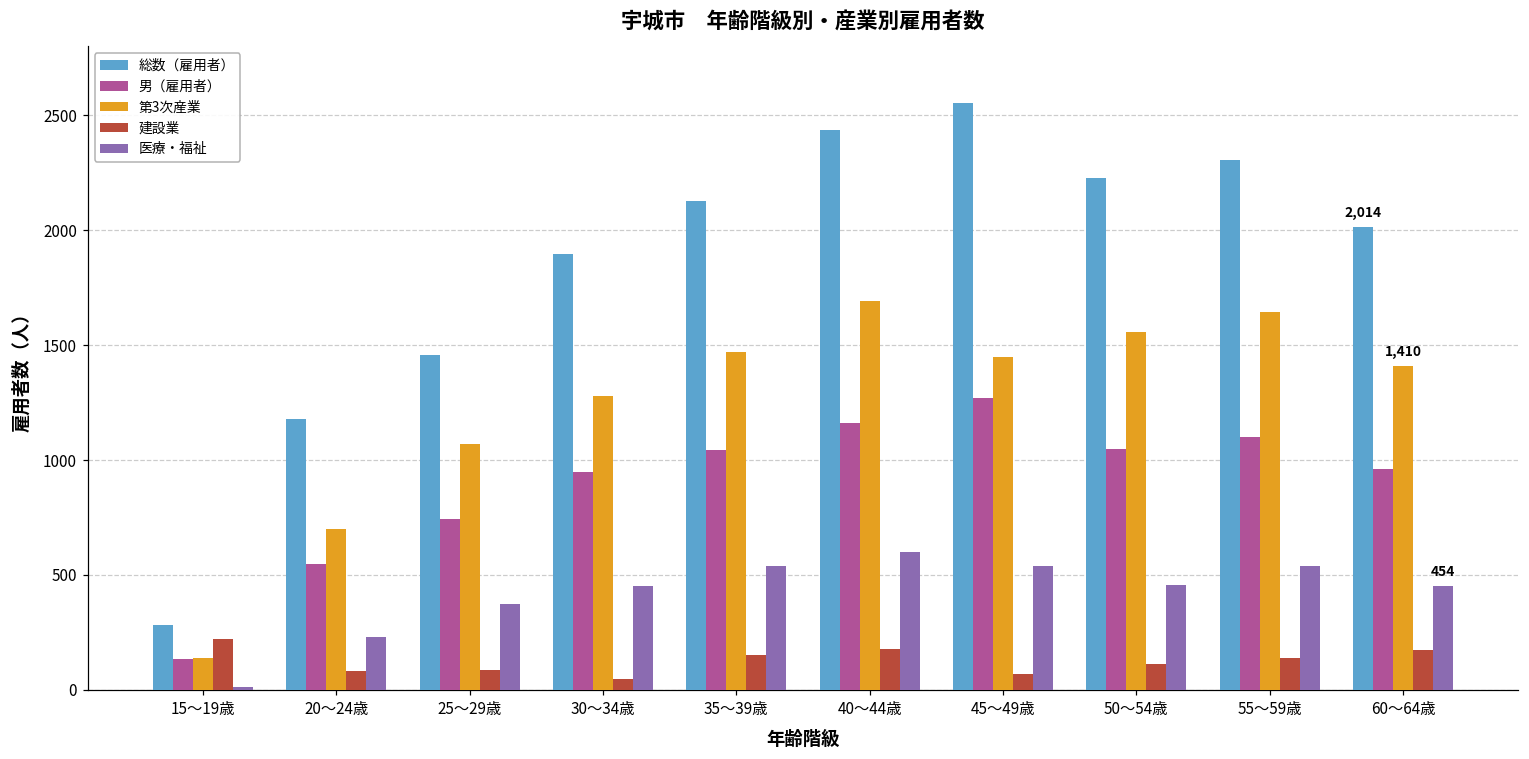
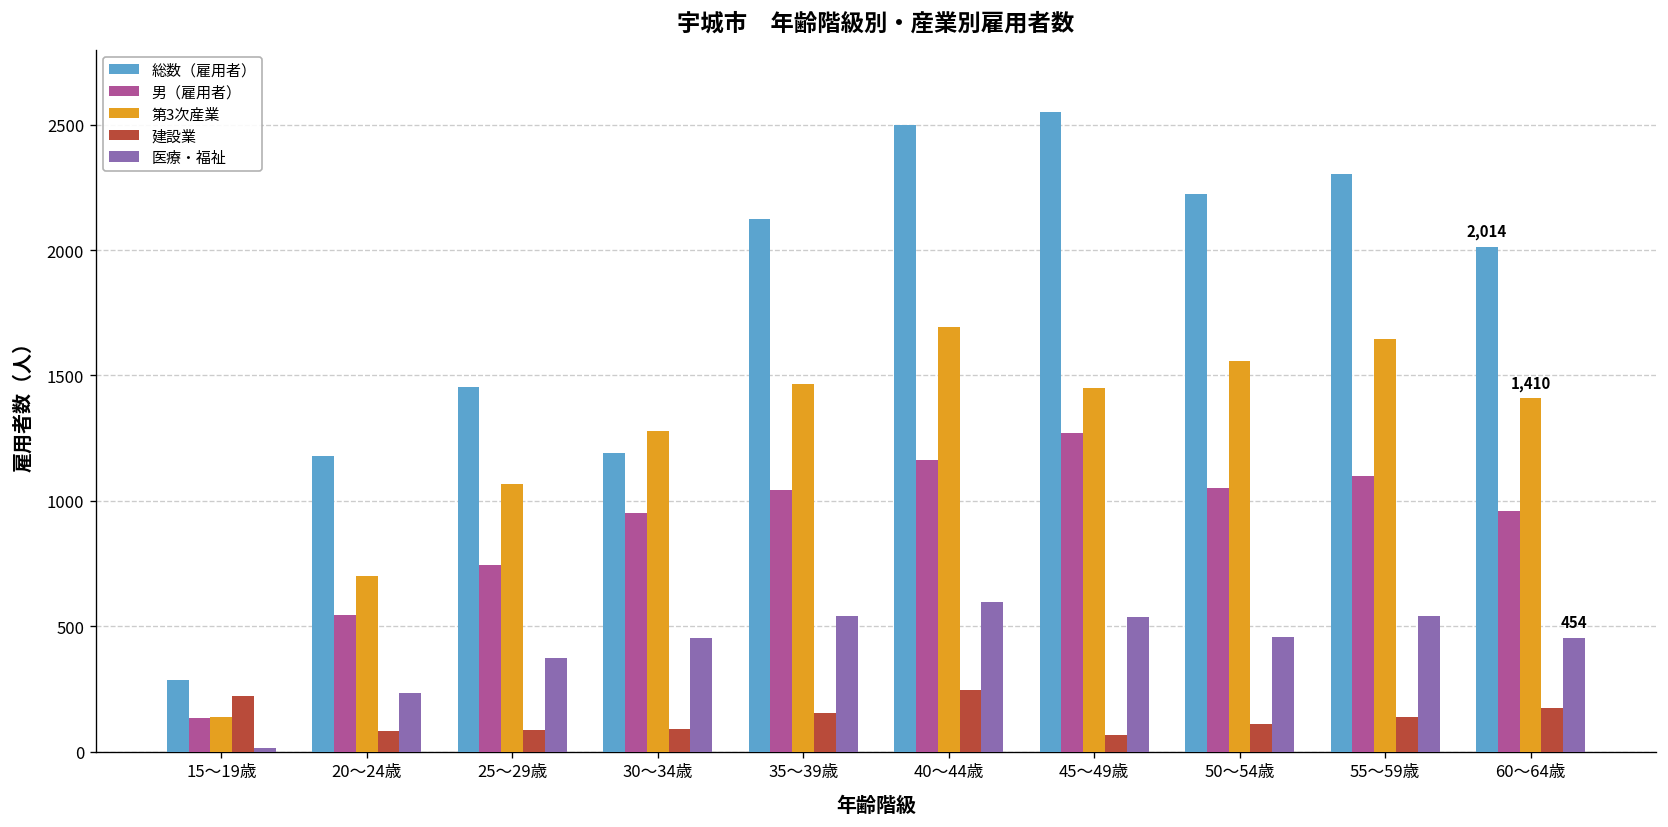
  {
    "総数（雇用者）": {
      "15～19歳": "280",
      "20～24歳": "1180",
      "25～29歳": "1460",
-     "30～34歳": "1900",
+     "30～34歳": "1190",
      "35～39歳": "2130",
-     "40～44歳": "2440",
+     "40～44歳": "2500",
      "45～49歳": "2550",
      "50～54歳": "2230",
      "55～59歳": "2300"
    },
    "第3次産業": {
      "60～64歳": "1,410"
    },
    "建設業": {
      "15～19歳": "220",
      "20～24歳": "80",
      "25～29歳": "90",
-     "30～34歳": "50",
+     "30～34歳": "90",
      "35～39歳": "150",
-     "40～44歳": "180",
+     "40～44歳": "240",
      "45～49歳": "70",
      "50～54歳": "110",
      "55～59歳": "140",
      "60～64歳": "170"
    }
  }
